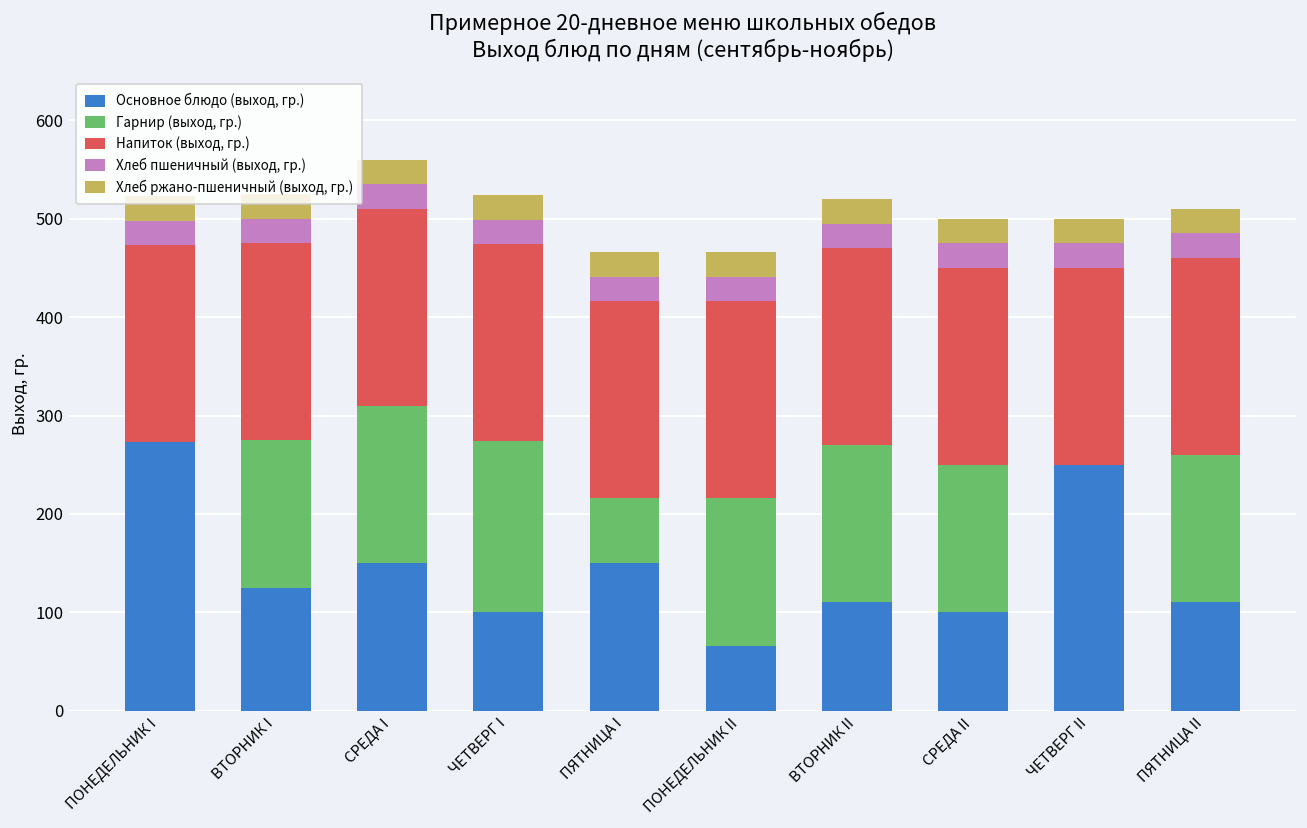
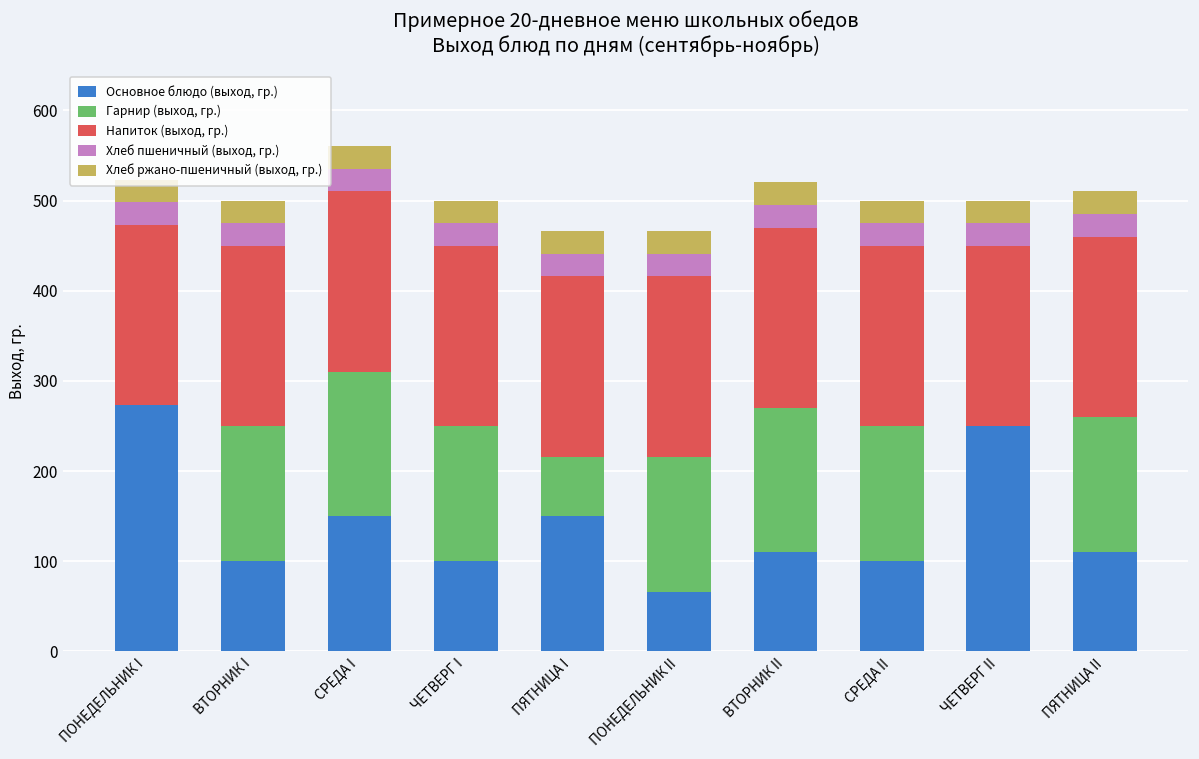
  {
    "Основное блюдо (выход, гр.)": {
      "ПОНЕДЕЛЬНИК I": 270,
-     "ВТОРНИК I": 130,
+     "ВТОРНИК I": 100,
      "СРЕДА I": 150,
      "ЧЕТВЕРГ I": 100,
      "ПЯТНИЦА I": 150,
      "ПОНЕДЕЛЬНИК II": 70,
      "ВТОРНИК II": 110,
      "СРЕДА II": 100,
      "ЧЕТВЕРГ II": 250,
      "ПЯТНИЦА II": 110
    },
    "Гарнир (выход, гр.)": {
      "ПОНЕДЕЛЬНИК I": 0,
      "ВТОРНИК I": 150,
      "СРЕДА I": 160,
-     "ЧЕТВЕРГ I": 170,
+     "ЧЕТВЕРГ I": 150,
      "ПЯТНИЦА I": 70,
      "ПОНЕДЕЛЬНИК II": 150,
      "ВТОРНИК II": 160,
      "СРЕДА II": 150,
      "ЧЕТВЕРГ II": 0,
      "ПЯТНИЦА II": 150
    },
    "Напиток (выход, гр.)": {
      "ПОНЕДЕЛЬНИК I": 200,
      "ВТОРНИК I": 200,
      "СРЕДА I": 200,
      "ЧЕТВЕРГ I": 200,
      "ПЯТНИЦА I": 200,
      "ПОНЕДЕЛЬНИК II": 200,
      "ВТОРНИК II": 200,
      "СРЕДА II": 200,
      "ЧЕТВЕРГ II": 200,
      "ПЯТНИЦА II": 200
    },
    "Хлеб пшеничный (выход, гр.)": {
      "ПОНЕДЕЛЬНИК I": 30,
      "ВТОРНИК I": 30,
      "СРЕДА I": 30,
      "ЧЕТВЕРГ I": 30,
      "ПЯТНИЦА I": 30,
      "ПОНЕДЕЛЬНИК II": 30,
      "ВТОРНИК II": 30,
      "СРЕДА II": 30,
      "ЧЕТВЕРГ II": 30,
      "ПЯТНИЦА II": 30
    },
    "Хлеб ржано-пшеничный (выход, гр.)": {
      "ПОНЕДЕЛЬНИК I": 30,
      "СРЕДА I": 30,
      "ЧЕТВЕРГ I": 30,
      "ПЯТНИЦА I": 30,
      "ПОНЕДЕЛЬНИК II": 30,
      "ВТОРНИК II": 30,
      "СРЕДА II": 30,
      "ЧЕТВЕРГ II": 30,
      "ПЯТНИЦА II": 30
    }
  }
